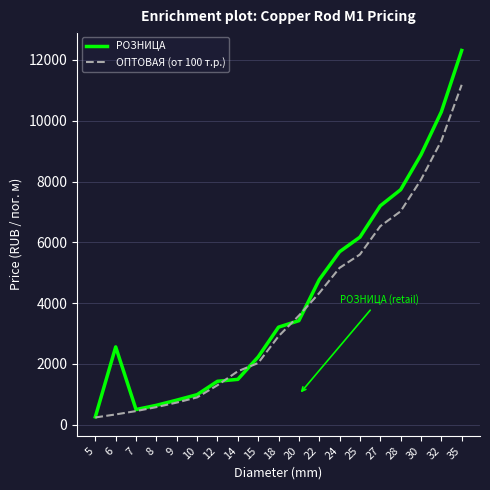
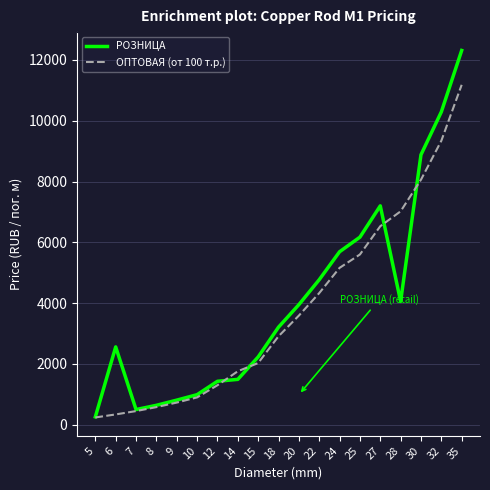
  {
    "РОЗНИЦА": {
      "6": 2600,
      "10": 1000,
      "12": 1400,
      "14": 1500,
      "15": 2200,
      "18": 3200,
-     "20": 3400,
+     "20": 4000,
      "22": 4800,
      "24": 5700,
      "25": 6200,
      "27": 7200,
-     "28": 7700,
+     "28": 4100,
      "30": 8900,
      "32": 10300,
      "35": 12300
    },
    "ОПТОВАЯ (от 100 т.р.)": {
      "6": 300,
      "10": 900,
      "12": 1300,
      "14": 1800,
      "15": 2000,
      "18": 2900,
      "20": 3600,
      "22": 4300,
      "24": 5200,
      "25": 5600,
      "27": 6500,
      "28": 7000,
      "30": 8100,
      "32": 9300,
      "35": 11200
    }
  }
